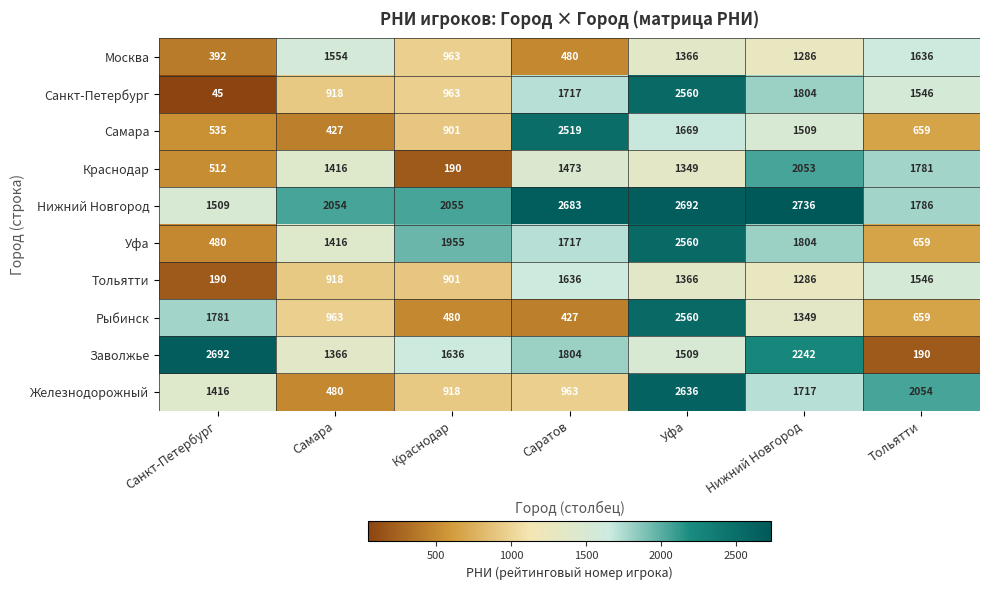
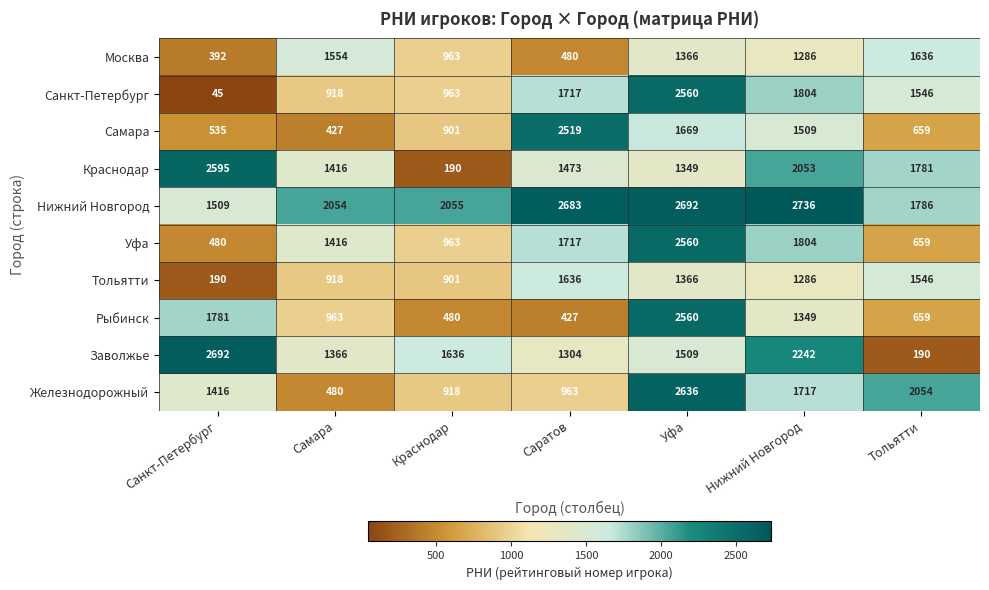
  {
    "Москва": {
      "Санкт-Петербург": 392,
      "Самара": 1554,
      "Краснодар": 963,
      "Саратов": 480,
      "Уфа": 1366,
      "Нижний Новгород": 1286,
      "Тольятти": 1636
    },
    "Санкт-Петербург": {
      "Санкт-Петербург": 45,
      "Самара": 918,
      "Краснодар": 963,
      "Саратов": 1717,
      "Уфа": 2560,
      "Нижний Новгород": 1804,
      "Тольятти": 1546
    },
    "Самара": {
      "Санкт-Петербург": 535,
      "Самара": 427,
      "Краснодар": 901,
      "Саратов": 2519,
      "Уфа": 1669,
      "Нижний Новгород": 1509,
      "Тольятти": 659
    },
    "Краснодар": {
-     "Санкт-Петербург": 512,
+     "Санкт-Петербург": 2595,
      "Самара": 1416,
      "Краснодар": 190,
      "Саратов": 1473,
      "Уфа": 1349,
      "Нижний Новгород": 2053,
      "Тольятти": 1781
    },
    "Нижний Новгород": {
      "Санкт-Петербург": 1509,
      "Самара": 2054,
      "Краснодар": 2055,
      "Саратов": 2683,
      "Уфа": 2692,
      "Нижний Новгород": 2736,
      "Тольятти": 1786
    },
    "Уфа": {
      "Санкт-Петербург": 480,
      "Самара": 1416,
-     "Краснодар": 1955,
+     "Краснодар": 963,
      "Саратов": 1717,
      "Уфа": 2560,
      "Нижний Новгород": 1804,
      "Тольятти": 659
    },
    "Тольятти": {
      "Санкт-Петербург": 190,
      "Самара": 918,
      "Краснодар": 901,
      "Саратов": 1636,
      "Уфа": 1366,
      "Нижний Новгород": 1286,
      "Тольятти": 1546
    },
    "Рыбинск": {
      "Санкт-Петербург": 1781,
      "Самара": 963,
      "Краснодар": 480,
      "Саратов": 427,
      "Уфа": 2560,
      "Нижний Новгород": 1349,
      "Тольятти": 659
    },
    "Заволжье": {
      "Санкт-Петербург": 2692,
      "Самара": 1366,
      "Краснодар": 1636,
-     "Саратов": 1804,
+     "Саратов": 1304,
      "Уфа": 1509,
      "Нижний Новгород": 2242,
      "Тольятти": 190
    },
    "Железнодорожный": {
      "Санкт-Петербург": 1416,
      "Самара": 480,
      "Краснодар": 918,
      "Саратов": 963,
      "Уфа": 2636,
      "Нижний Новгород": 1717,
      "Тольятти": 2054
    }
  }
